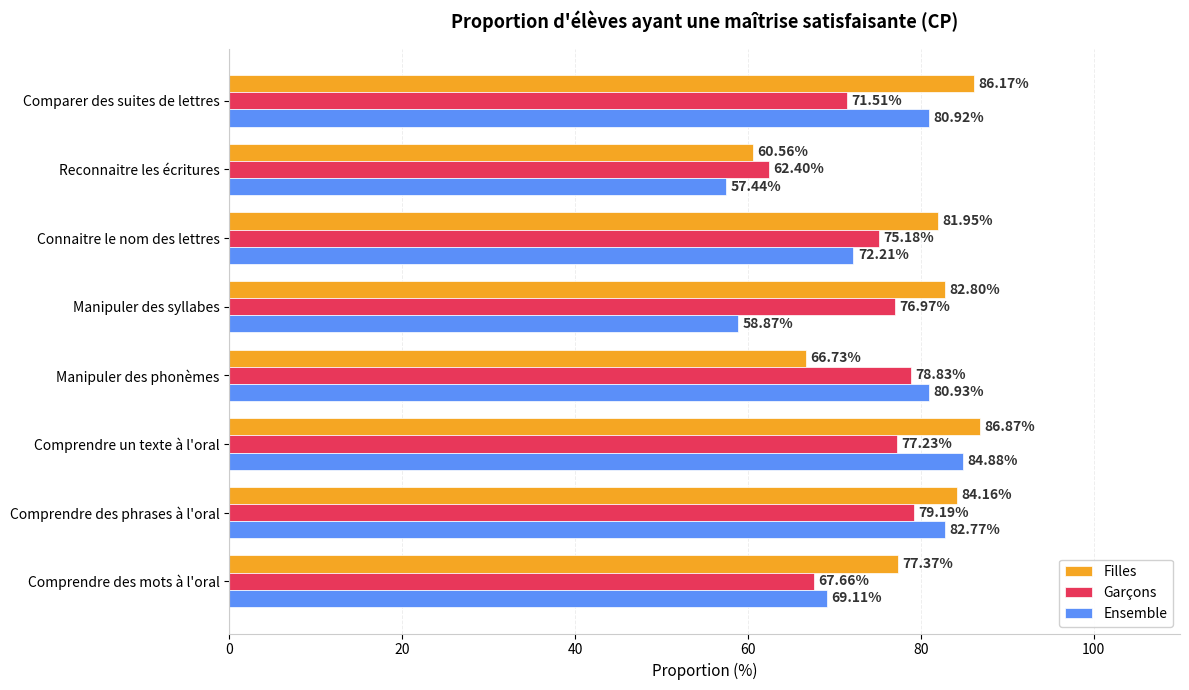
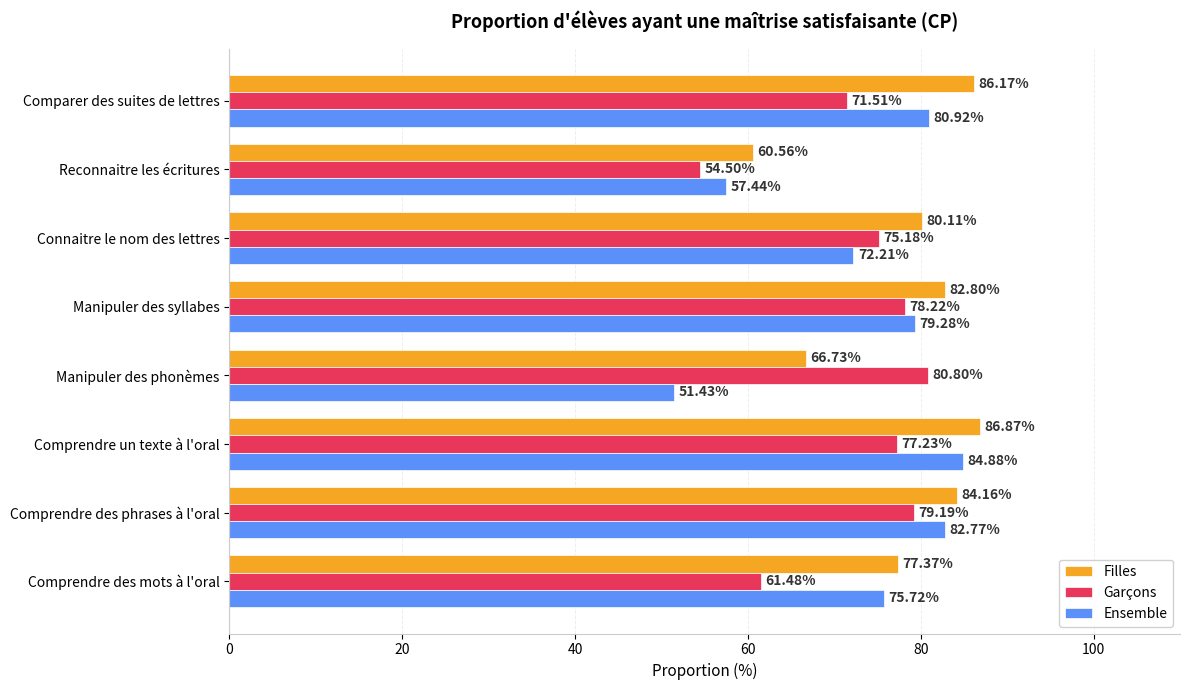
  {
    "Filles": {
      "Comparer des suites de lettres": "86.17%",
      "Reconnaitre les écritures": "60.56%",
-     "Connaitre le nom des lettres": "81.95%",
+     "Connaitre le nom des lettres": "80.11%",
      "Manipuler des syllabes": "82.80%",
      "Manipuler des phonèmes": "66.73%",
      "Comprendre un texte à l'oral": "86.87%",
      "Comprendre des phrases à l'oral": "84.16%",
      "Comprendre des mots à l'oral": "77.37%"
    },
    "Garçons": {
      "Comparer des suites de lettres": "71.51%",
-     "Reconnaitre les écritures": "62.40%",
+     "Reconnaitre les écritures": "54.50%",
      "Connaitre le nom des lettres": "75.18%",
-     "Manipuler des syllabes": "76.97%",
-     "Manipuler des phonèmes": "78.83%",
+     "Manipuler des syllabes": "78.22%",
+     "Manipuler des phonèmes": "80.80%",
      "Comprendre un texte à l'oral": "77.23%",
      "Comprendre des phrases à l'oral": "79.19%",
-     "Comprendre des mots à l'oral": "67.66%"
+     "Comprendre des mots à l'oral": "61.48%"
    },
    "Ensemble": {
      "Comparer des suites de lettres": "80.92%",
      "Reconnaitre les écritures": "57.44%",
      "Connaitre le nom des lettres": "72.21%",
-     "Manipuler des syllabes": "58.87%",
-     "Manipuler des phonèmes": "80.93%",
+     "Manipuler des syllabes": "79.28%",
+     "Manipuler des phonèmes": "51.43%",
      "Comprendre un texte à l'oral": "84.88%",
      "Comprendre des phrases à l'oral": "82.77%",
-     "Comprendre des mots à l'oral": "69.11%"
+     "Comprendre des mots à l'oral": "75.72%"
    }
  }
